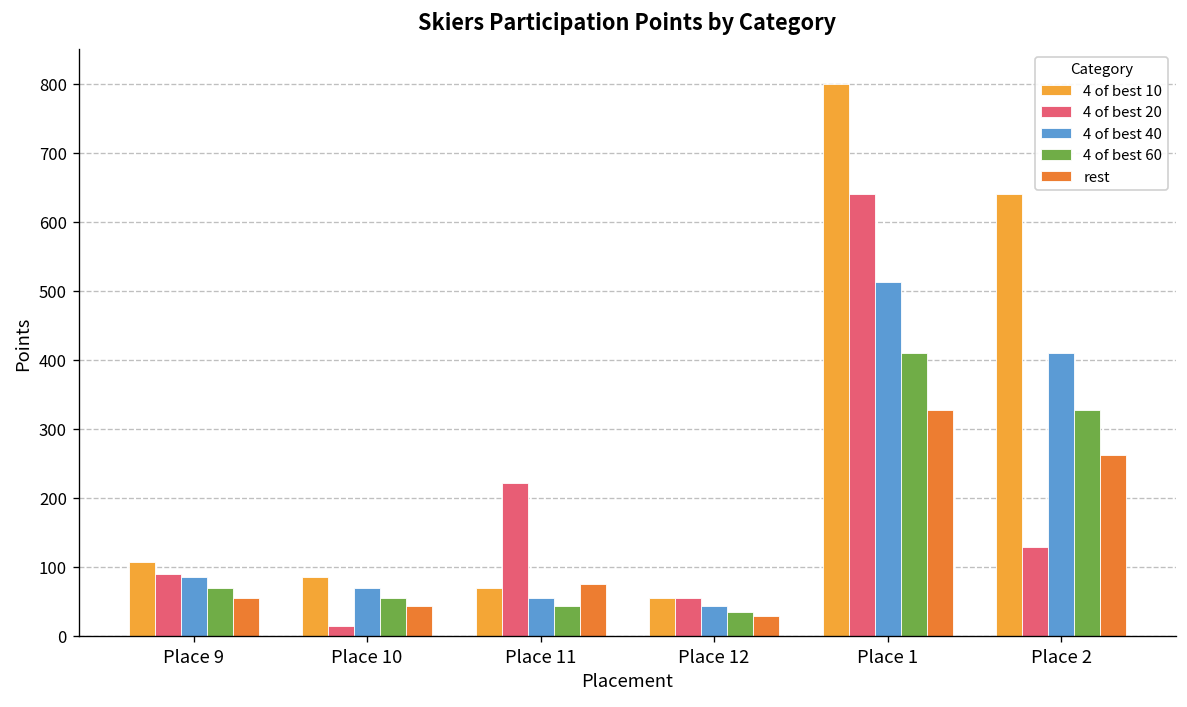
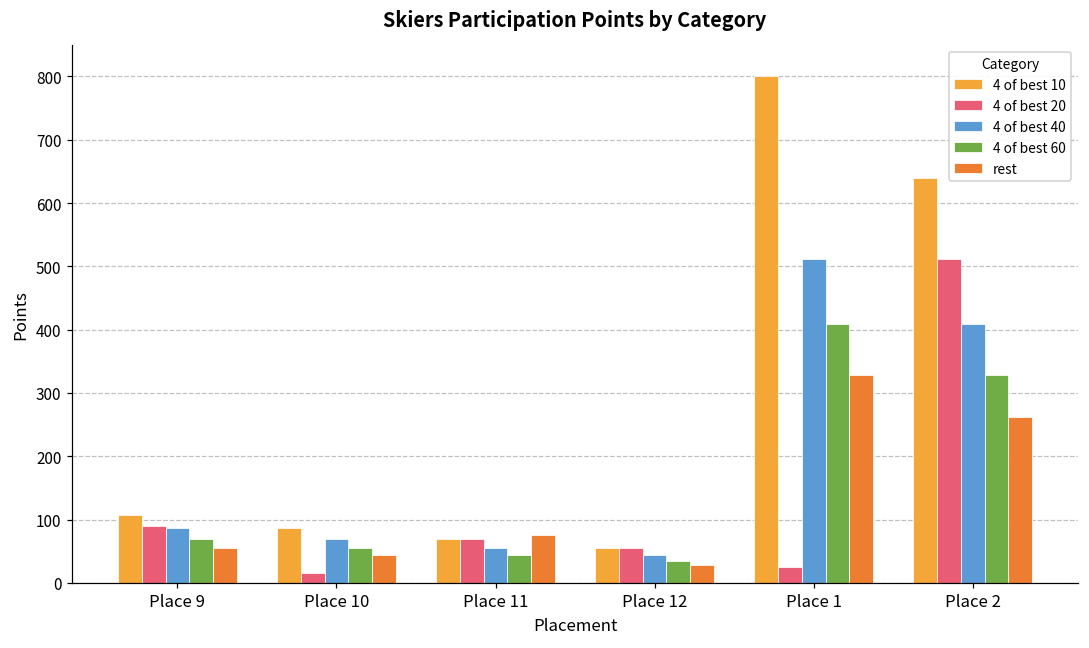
  {
    "4 of best 20": {
      "Place 9": 90,
      "Place 10": 20,
-     "Place 11": 220,
+     "Place 11": 70,
      "Place 12": 50,
-     "Place 1": 640,
-     "Place 2": 130
+     "Place 1": 30,
+     "Place 2": 510
    },
    "4 of best 40": {
      "Place 9": 90,
      "Place 10": 70,
      "Place 11": 50,
      "Place 12": 40,
      "Place 1": 510,
      "Place 2": 410
    },
    "4 of best 60": {
      "Place 9": 70,
      "Place 10": 50,
      "Place 11": 40,
      "Place 12": 40,
      "Place 1": 410,
      "Place 2": 330
    }
  }
